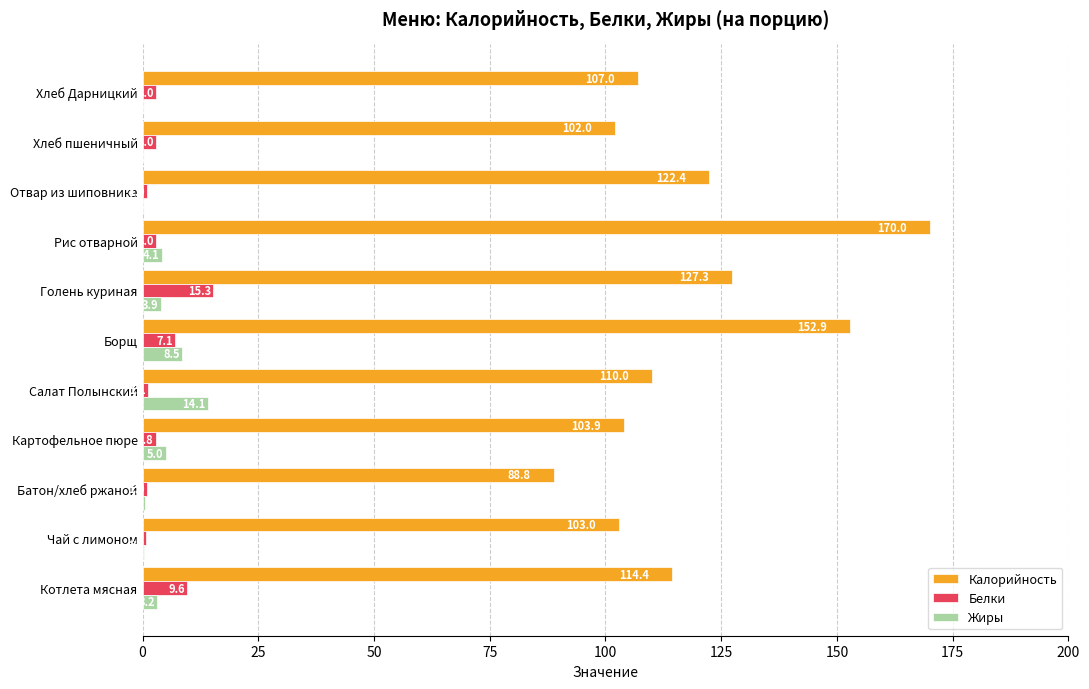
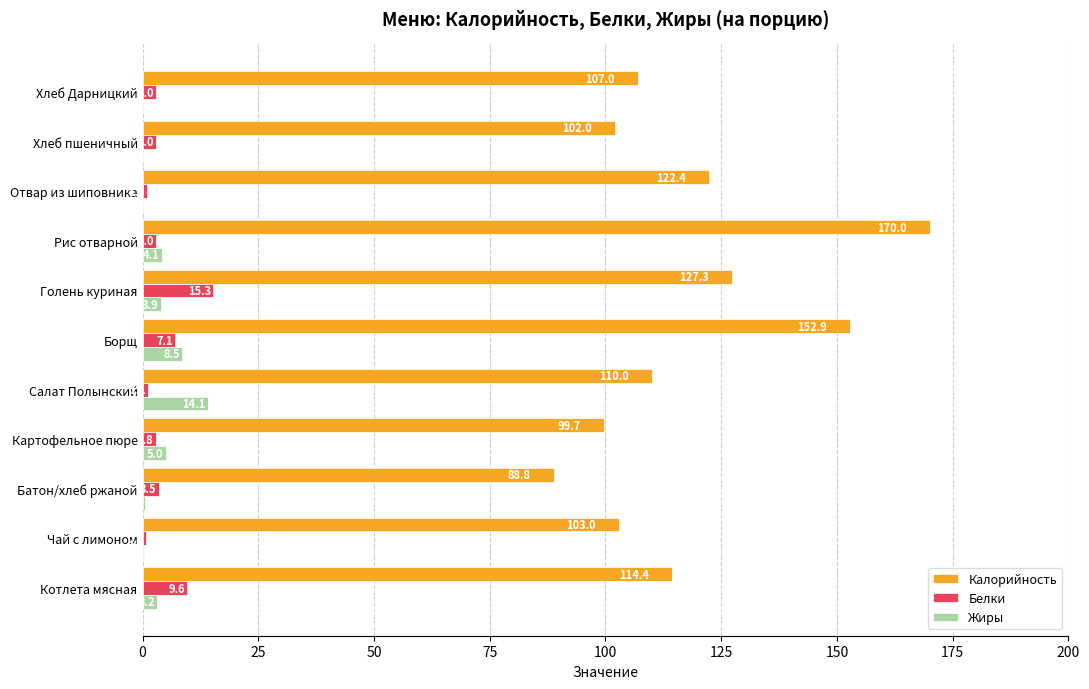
  {
    "Калорийность": {
      "Хлеб Дарницкий": 107.0,
      "Хлеб пшеничный": 102.0,
      "Отвар из шиповника": 122.4,
      "Рис отварной": 170.0,
      "Голень куриная": 127.3,
      "Борщ": 152.9,
      "Салат Полынский": 110.0,
-     "Картофельное пюре": 103.9,
+     "Картофельное пюре": 99.7,
      "Батон/хлеб ржаной": 88.8,
      "Чай с лимоном": 103.0,
      "Котлета мясная": 114.4
    },
    "Белки": {
      "Отвар из шиповника": 1,
      "Салат Полынский": 1,
      "Картофельное пюре": 3,
-     "Батон/хлеб ржаной": 1,
+     "Батон/хлеб ржаной": 4,
      "Чай с лимоном": 1
    },
    "Жиры": {
      "Рис отварной": 4.1,
      "Голень куриная": 3.9,
      "Борщ": 8.5,
      "Салат Полынский": 14.1,
      "Картофельное пюре": 5.0,
      "Котлета мясная": 3.2
    }
  }
